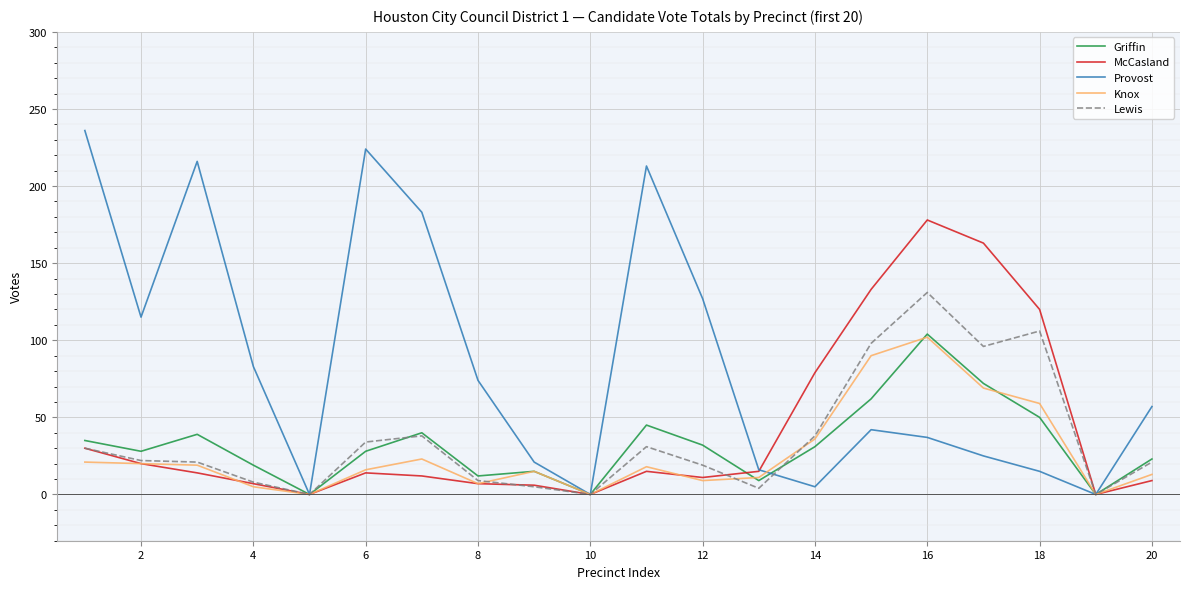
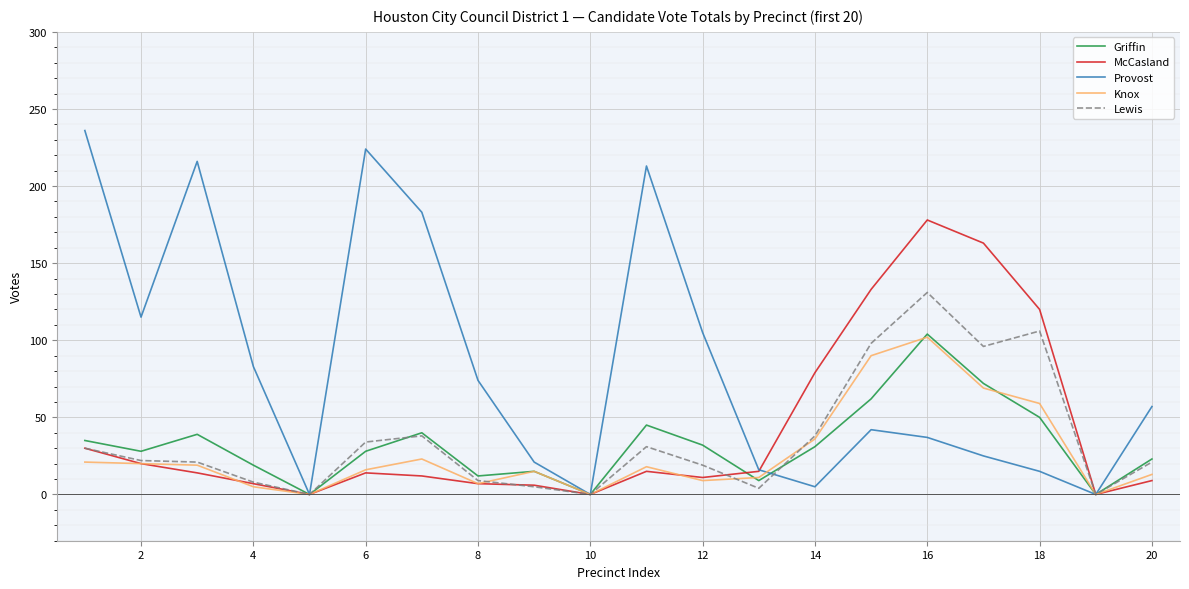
  {
    "Griffin": {
      "2": 28,
      "4": 19,
      "6": 28,
      "8": 12,
      "12": 32,
      "14": 31,
      "16": 104,
      "18": 50,
      "20": 23
    },
    "McCasland": {
      "6": 14,
      "12": 11,
      "14": 79,
      "16": 178,
      "18": 120,
      "20": 9
    },
    "Provost": {
      "2": 115,
      "4": 83,
      "6": 224,
      "8": 74,
-     "12": 127,
+     "12": 105,
      "14": 5,
      "16": 37,
      "18": 15,
      "20": 57
    },
    "Knox": {
      "4": 5,
      "6": 16,
      "12": 9,
      "14": 36,
      "16": 102,
      "18": 59,
      "20": 13
    },
    "Lewis": {
      "2": 22,
      "6": 34,
      "8": 9,
      "12": 19,
      "14": 38,
      "16": 131,
      "18": 106,
      "20": 21
    }
  }
